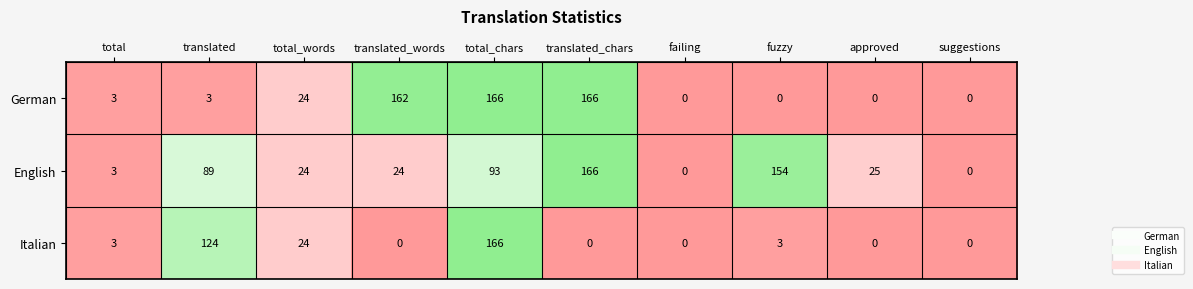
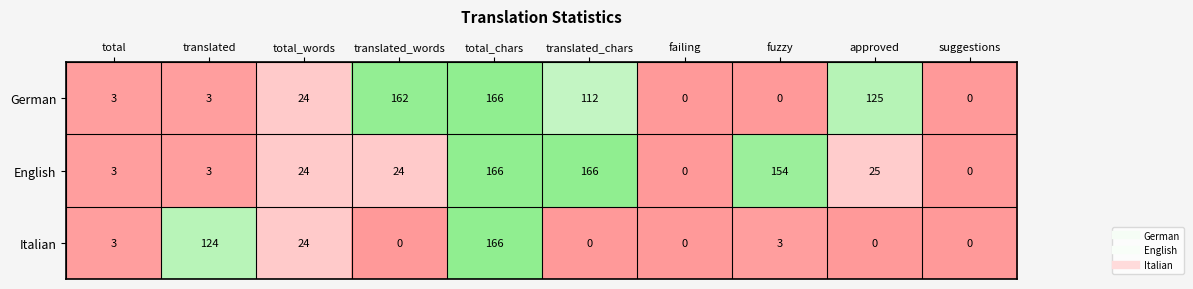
  {
    "German": {
      "total": 3,
      "translated": 3,
      "total_words": 24,
      "translated_words": 162,
      "total_chars": 166,
-     "translated_chars": 166,
+     "translated_chars": 112,
      "failing": 0,
      "fuzzy": 0,
-     "approved": 0,
+     "approved": 125,
      "suggestions": 0
    },
    "English": {
      "total": 3,
-     "translated": 89,
+     "translated": 3,
      "total_words": 24,
      "translated_words": 24,
-     "total_chars": 93,
+     "total_chars": 166,
      "translated_chars": 166,
      "failing": 0,
      "fuzzy": 154,
      "approved": 25,
      "suggestions": 0
    },
    "Italian": {
      "total": 3,
      "translated": 124,
      "total_words": 24,
      "translated_words": 0,
      "total_chars": 166,
      "translated_chars": 0,
      "failing": 0,
      "fuzzy": 3,
      "approved": 0,
      "suggestions": 0
    }
  }
